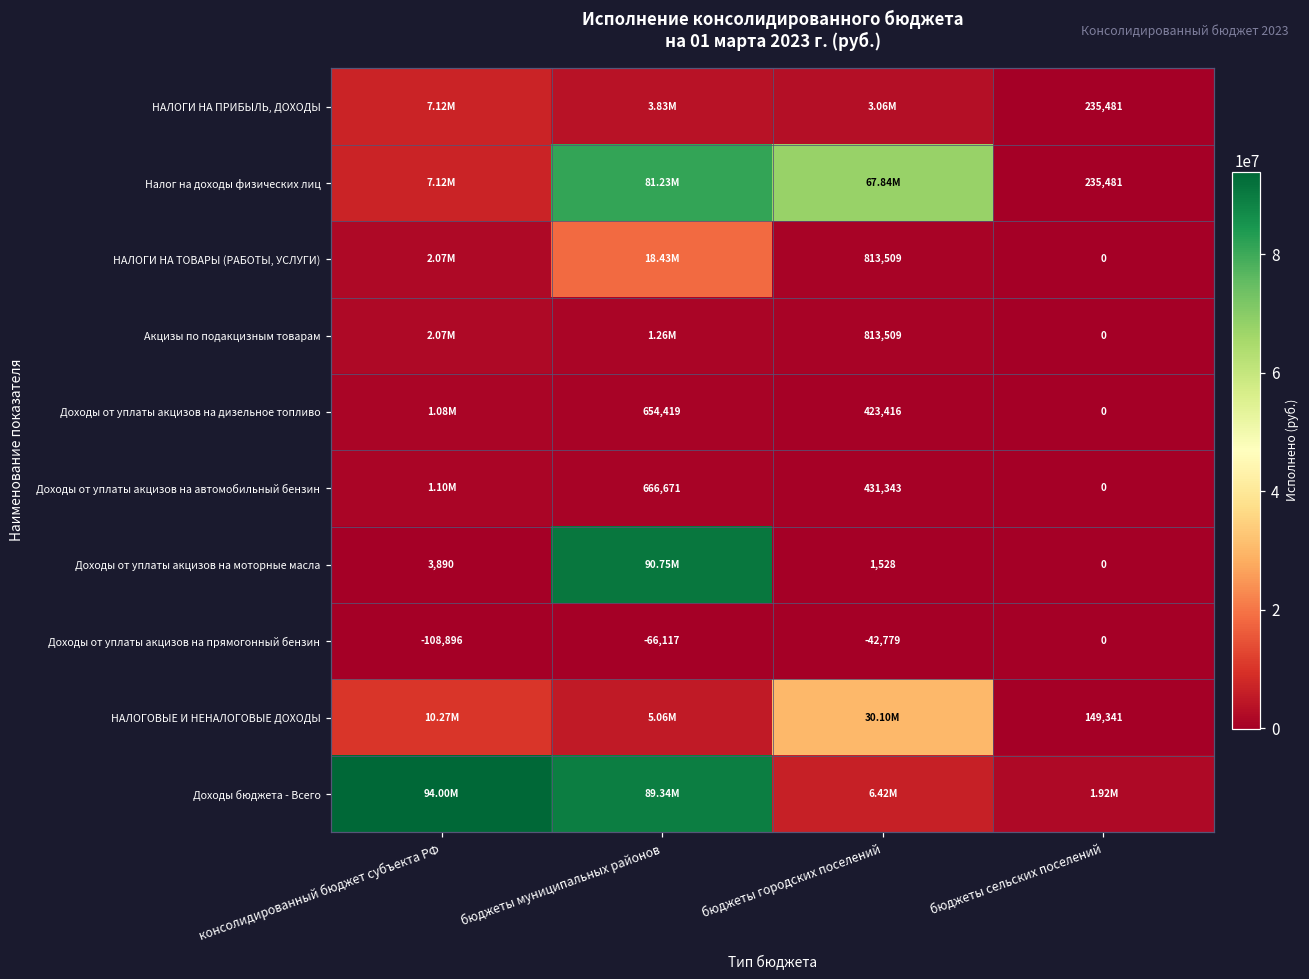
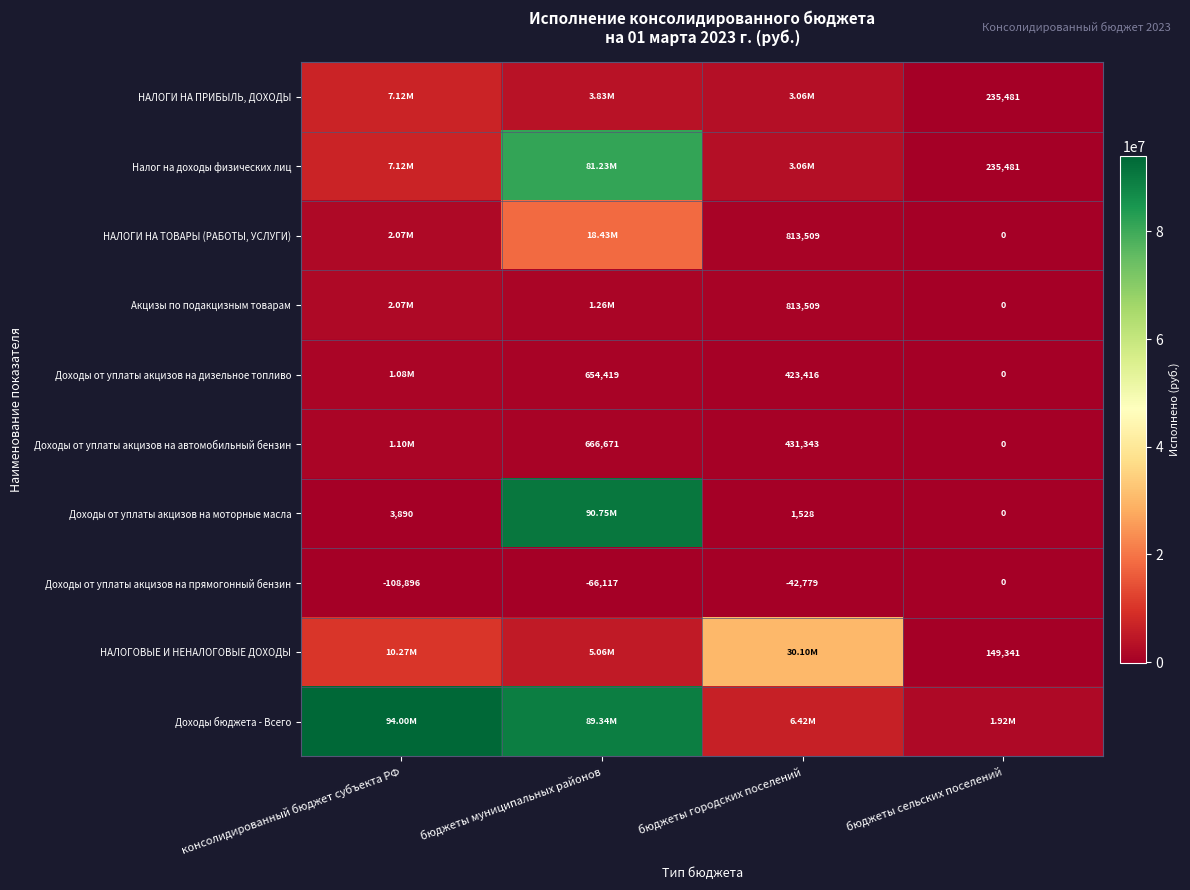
  {
    "НАЛОГИ НА ПРИБЫЛЬ, ДОХОДЫ": {
      "консолидированный бюджет субъекта РФ": "7.12M",
      "бюджеты муниципальных районов": "3.83M",
      "бюджеты городских поселений": "3.06M",
      "бюджеты сельских поселений": "235,481"
    },
    "Налог на доходы физических лиц": {
      "консолидированный бюджет субъекта РФ": "7.12M",
      "бюджеты муниципальных районов": "81.23M",
-     "бюджеты городских поселений": "67.84M",
+     "бюджеты городских поселений": "3.06M",
      "бюджеты сельских поселений": "235,481"
    },
    "НАЛОГИ НА ТОВАРЫ (РАБОТЫ, УСЛУГИ)": {
      "консолидированный бюджет субъекта РФ": "2.07M",
      "бюджеты муниципальных районов": "18.43M",
      "бюджеты городских поселений": "813,509",
      "бюджеты сельских поселений": "0"
    },
    "Акцизы по подакцизным товарам": {
      "консолидированный бюджет субъекта РФ": "2.07M",
      "бюджеты муниципальных районов": "1.26M",
      "бюджеты городских поселений": "813,509",
      "бюджеты сельских поселений": "0"
    },
    "Доходы от уплаты акцизов на дизельное топливо": {
      "консолидированный бюджет субъекта РФ": "1.08M",
      "бюджеты муниципальных районов": "654,419",
      "бюджеты городских поселений": "423,416",
      "бюджеты сельских поселений": "0"
    },
    "Доходы от уплаты акцизов на автомобильный бензин": {
      "консолидированный бюджет субъекта РФ": "1.10M",
      "бюджеты муниципальных районов": "666,671",
      "бюджеты городских поселений": "431,343",
      "бюджеты сельских поселений": "0"
    },
    "Доходы от уплаты акцизов на моторные масла": {
      "консолидированный бюджет субъекта РФ": "3,890",
      "бюджеты муниципальных районов": "90.75M",
      "бюджеты городских поселений": "1,528",
      "бюджеты сельских поселений": "0"
    },
    "Доходы от уплаты акцизов на прямогонный бензин": {
      "консолидированный бюджет субъекта РФ": "-108,896",
      "бюджеты муниципальных районов": "-66,117",
      "бюджеты городских поселений": "-42,779",
      "бюджеты сельских поселений": "0"
    },
    "НАЛОГОВЫЕ И НЕНАЛОГОВЫЕ ДОХОДЫ": {
      "консолидированный бюджет субъекта РФ": "10.27M",
      "бюджеты муниципальных районов": "5.06M",
      "бюджеты городских поселений": "30.10M",
      "бюджеты сельских поселений": "149,341"
    },
    "Доходы бюджета - Всего": {
      "консолидированный бюджет субъекта РФ": "94.00M",
      "бюджеты муниципальных районов": "89.34M",
      "бюджеты городских поселений": "6.42M",
      "бюджеты сельских поселений": "1.92M"
    }
  }
